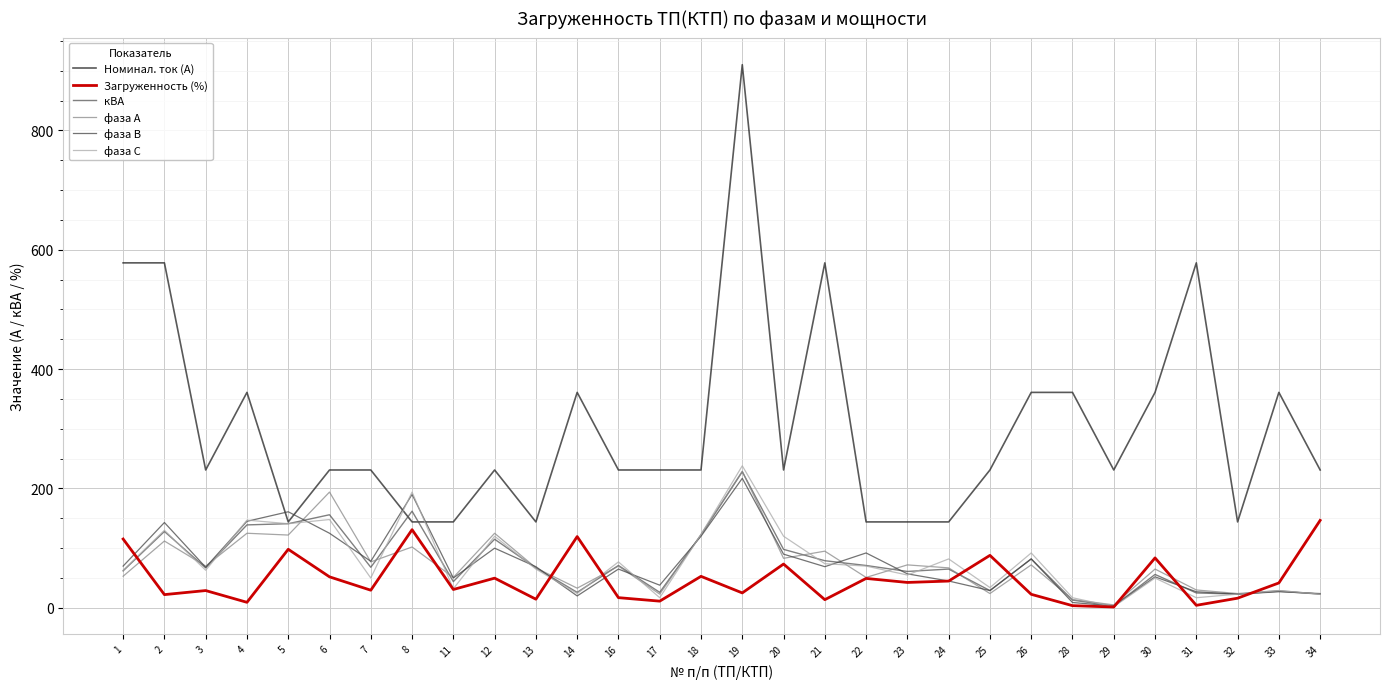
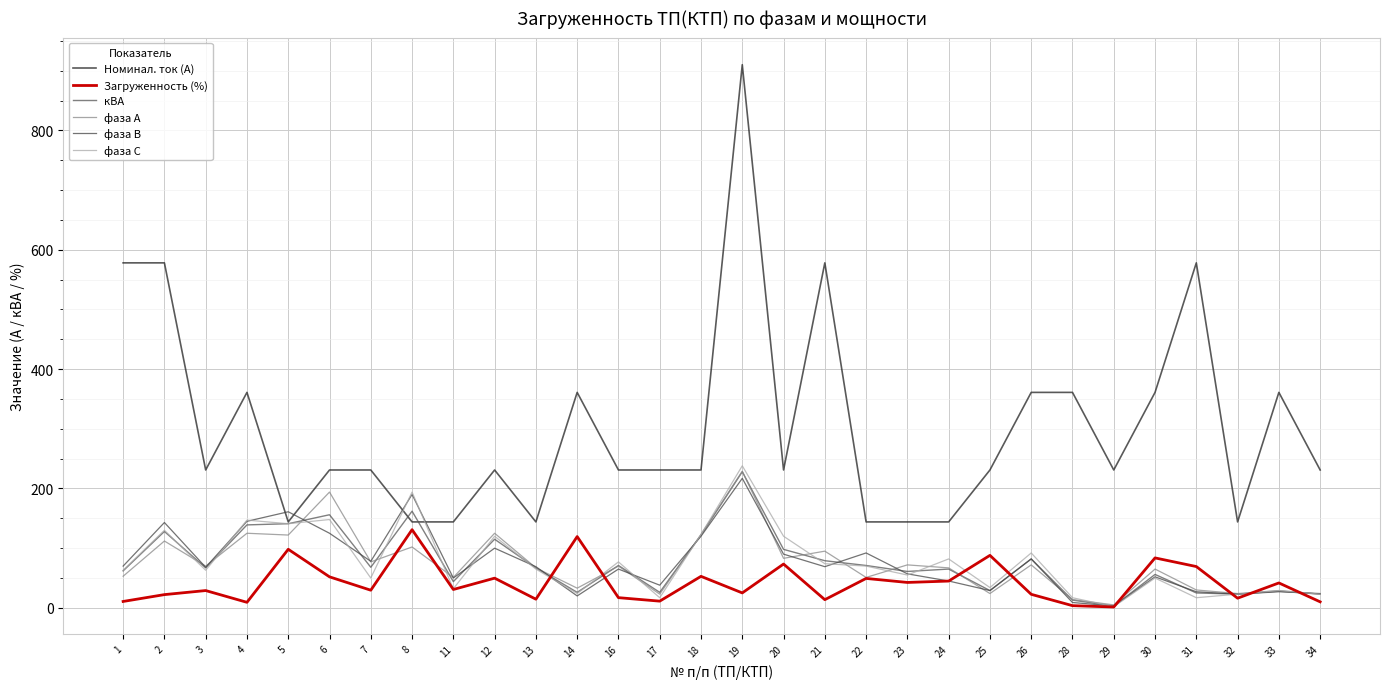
  {
    "Загруженность (%)": {
-     "1": 120,
+     "1": 10,
      "2": 20,
      "3": 30,
      "4": 10,
      "5": 100,
      "6": 50,
      "7": 30,
      "8": 130,
      "12": 50,
      "13": 10,
      "14": 120,
      "16": 20,
      "17": 10,
      "18": 50,
      "19": 30,
      "20": 70,
      "21": 10,
      "23": 40,
      "25": 90,
      "26": 20,
      "28": 0,
      "30": 80,
-     "31": 0,
+     "31": 70,
      "32": 20,
      "33": 40,
-     "34": 150
+     "34": 10
    }
  }
